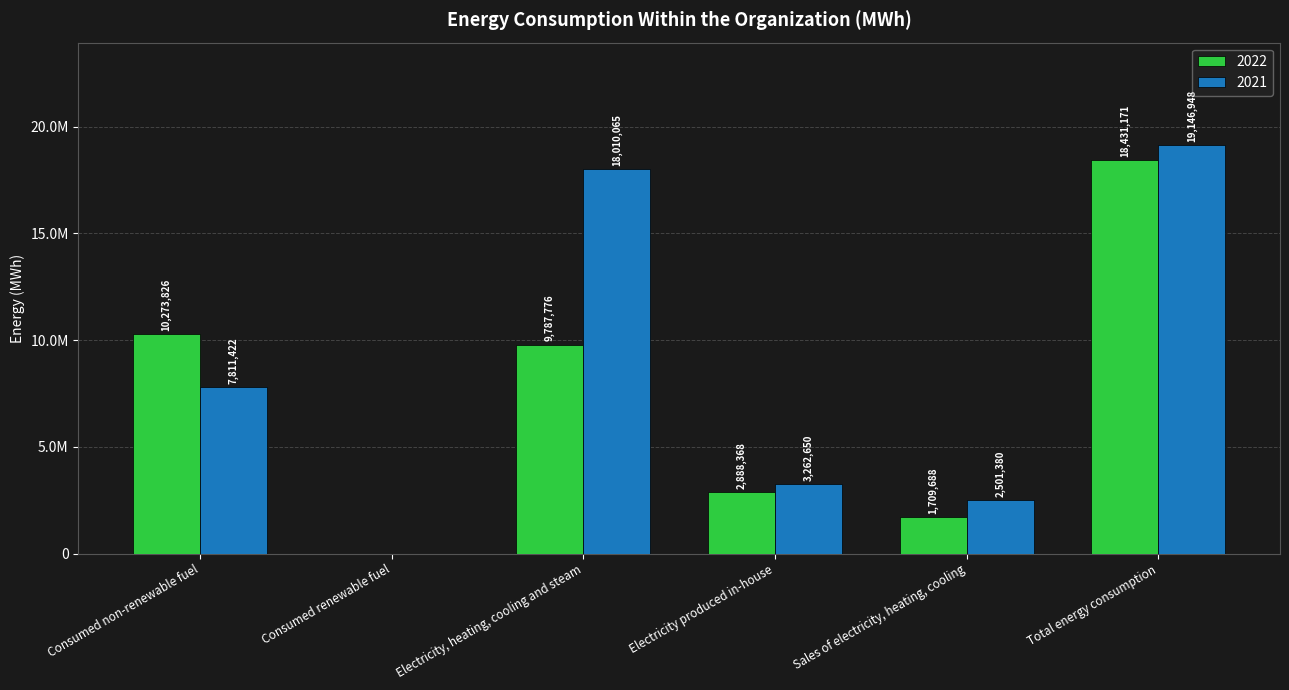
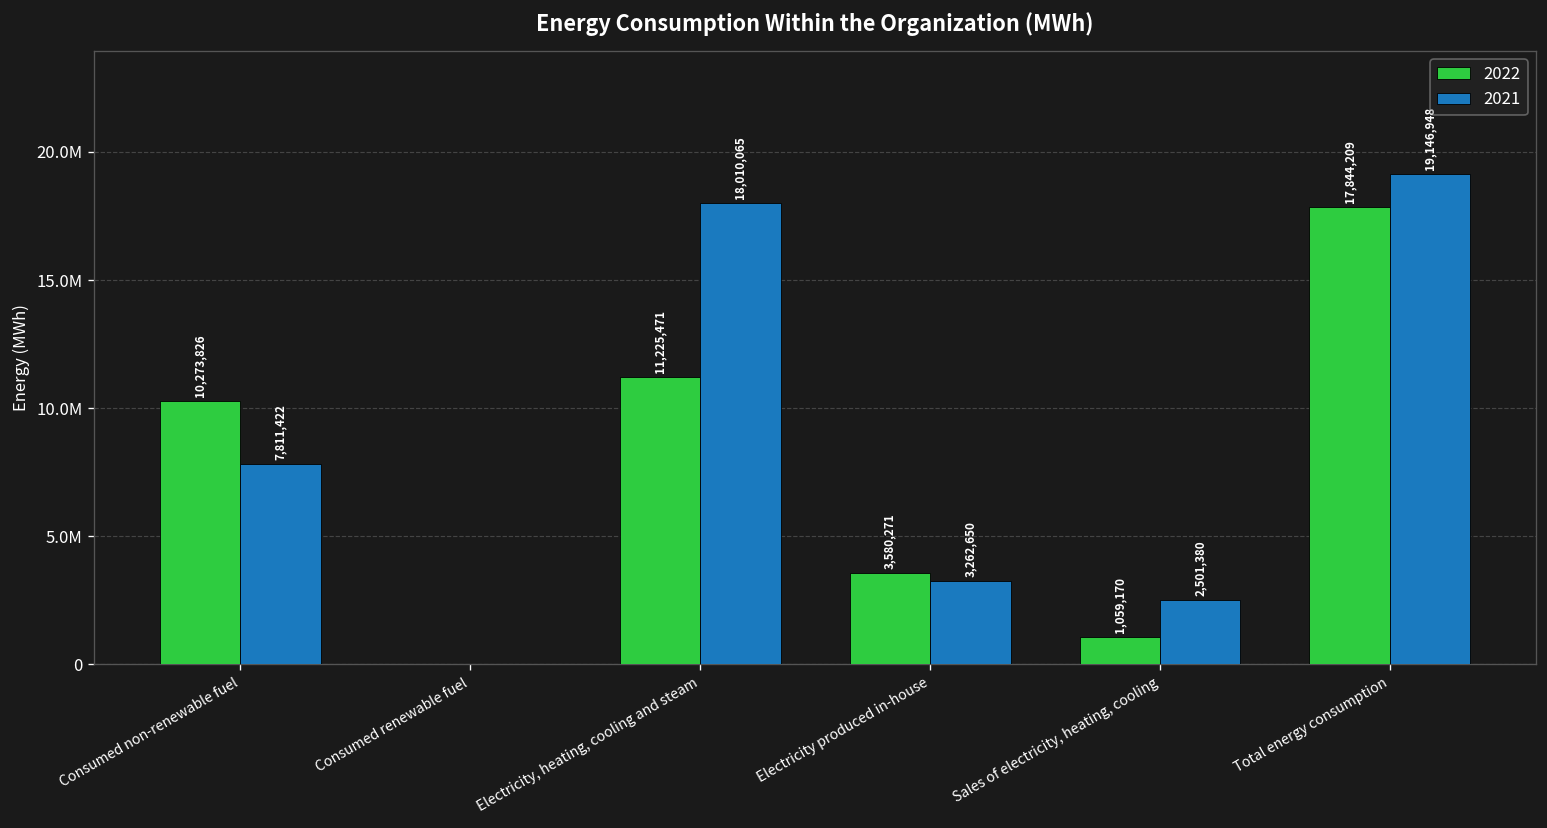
  {
    "2022": {
      "Consumed non-renewable fuel": "10,273,826",
-     "Electricity, heating, cooling and steam": "9,787,776",
-     "Electricity produced in-house": "2,888,368",
-     "Sales of electricity, heating, cooling": "1,709,688",
-     "Total energy consumption": "18,431,171"
+     "Electricity, heating, cooling and steam": "11,225,471",
+     "Electricity produced in-house": "3,580,271",
+     "Sales of electricity, heating, cooling": "1,059,170",
+     "Total energy consumption": "17,844,209"
    },
    "2021": {
      "Consumed non-renewable fuel": "7,811,422",
      "Electricity, heating, cooling and steam": "18,010,065",
      "Electricity produced in-house": "3,262,650",
      "Sales of electricity, heating, cooling": "2,501,380"
    }
  }
